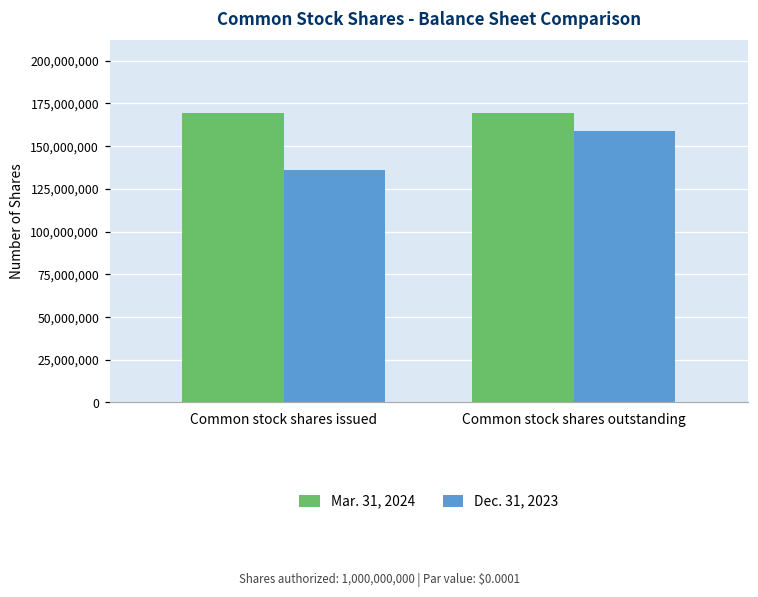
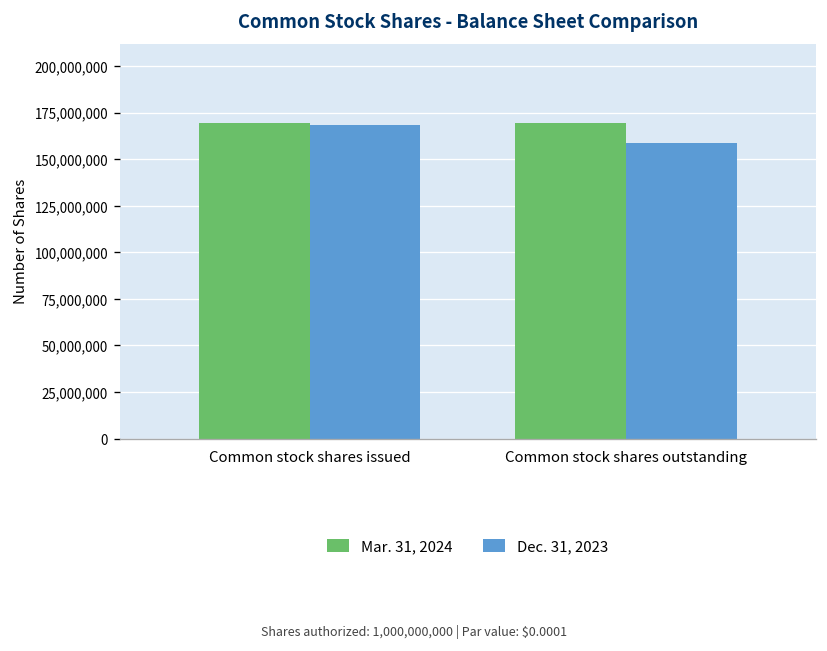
  {
    "Mar. 31, 2024": {
      "Common stock shares issued": "170,000,000",
      "Common stock shares outstanding": "170,000,000"
    },
    "Dec. 31, 2023": {
-     "Common stock shares issued": "136,000,000",
+     "Common stock shares issued": "168,000,000",
      "Common stock shares outstanding": "159,000,000"
    }
  }
